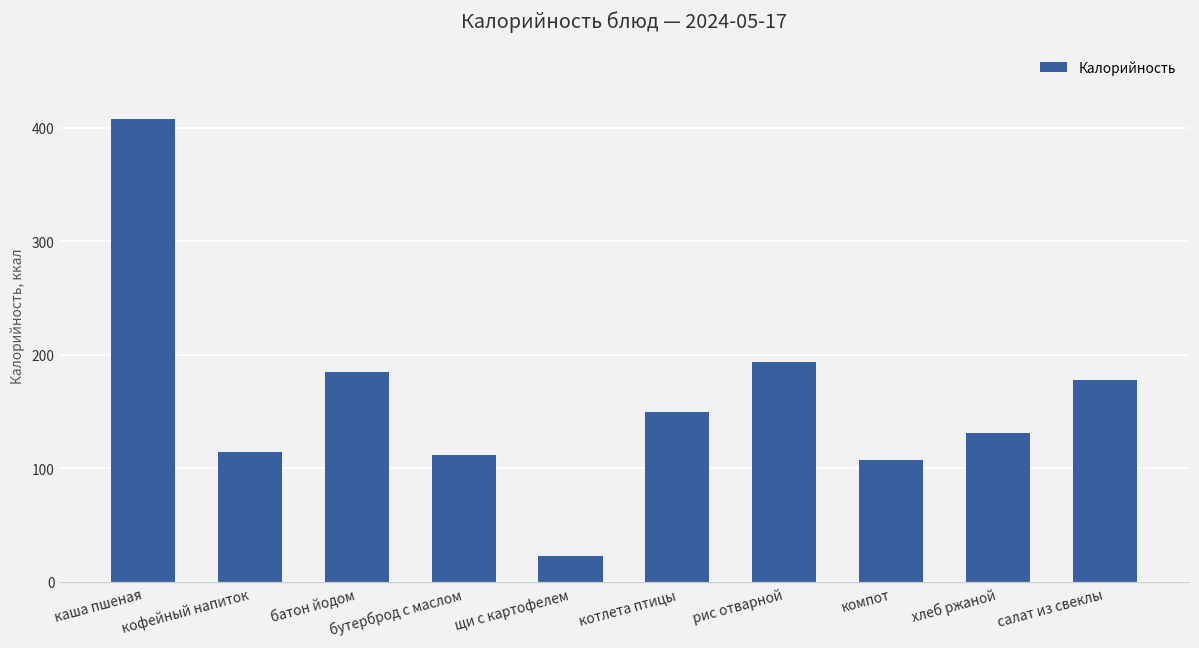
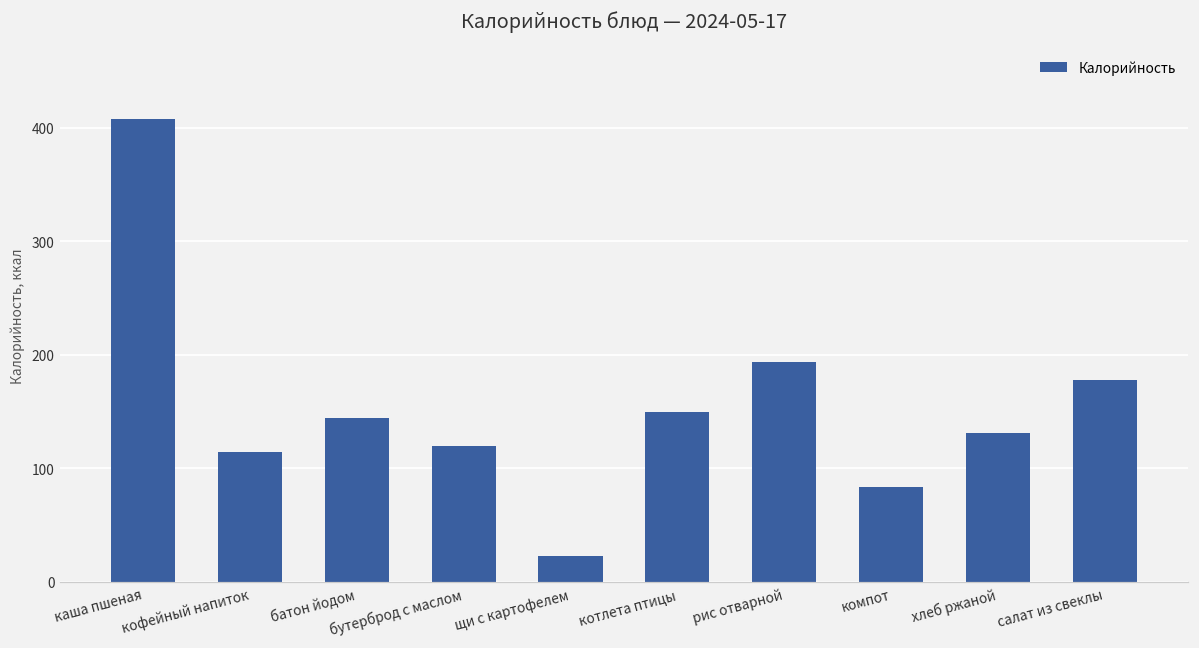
  {
    "каша пшеная": 408,
    "кофейный напиток": 115,
-   "батон йодом": 185,
-   "бутерброд с маслом": 112,
+   "батон йодом": 144,
+   "бутерброд с маслом": 120,
    "щи с картофелем": 23,
    "котлета птицы": 149,
    "рис отварной": 193,
-   "компот": 108,
+   "компот": 83,
    "хлеб ржаной": 131,
    "салат из свеклы": 178
  }
